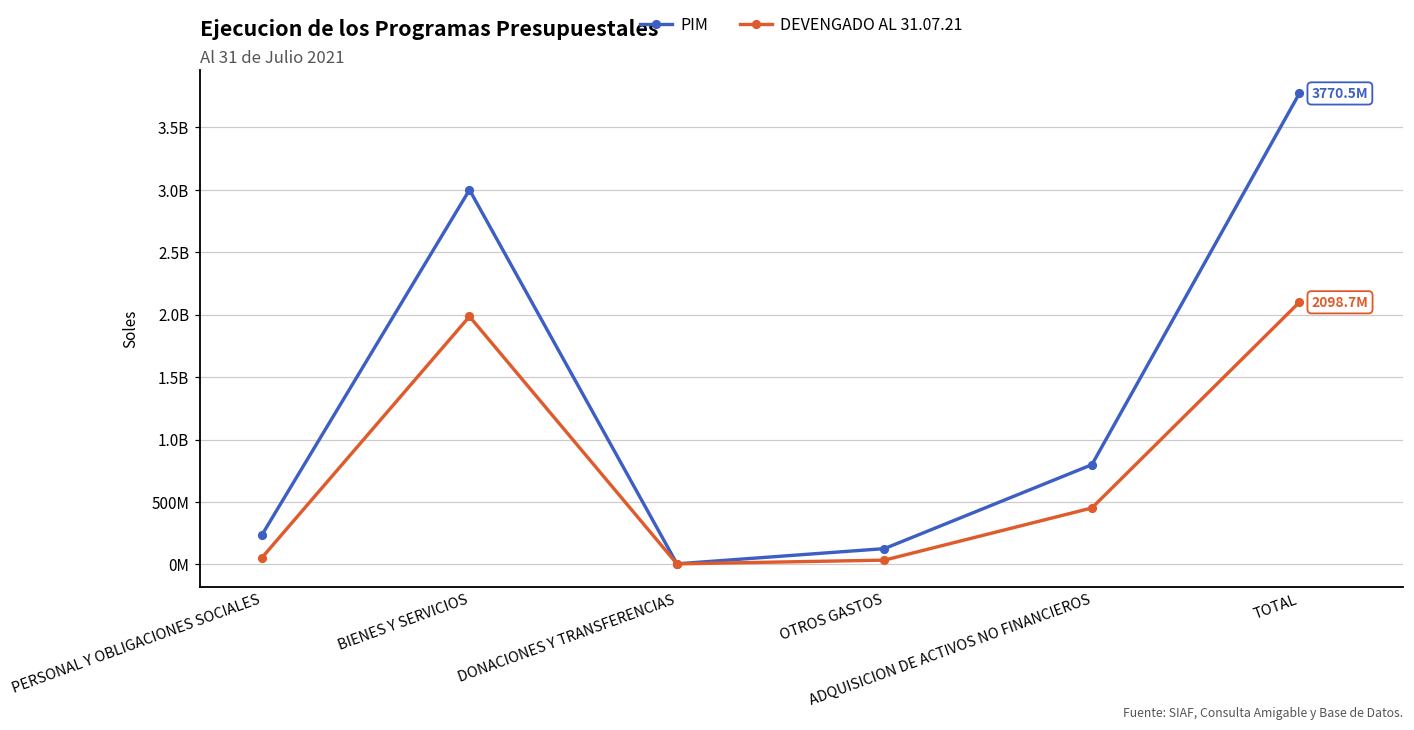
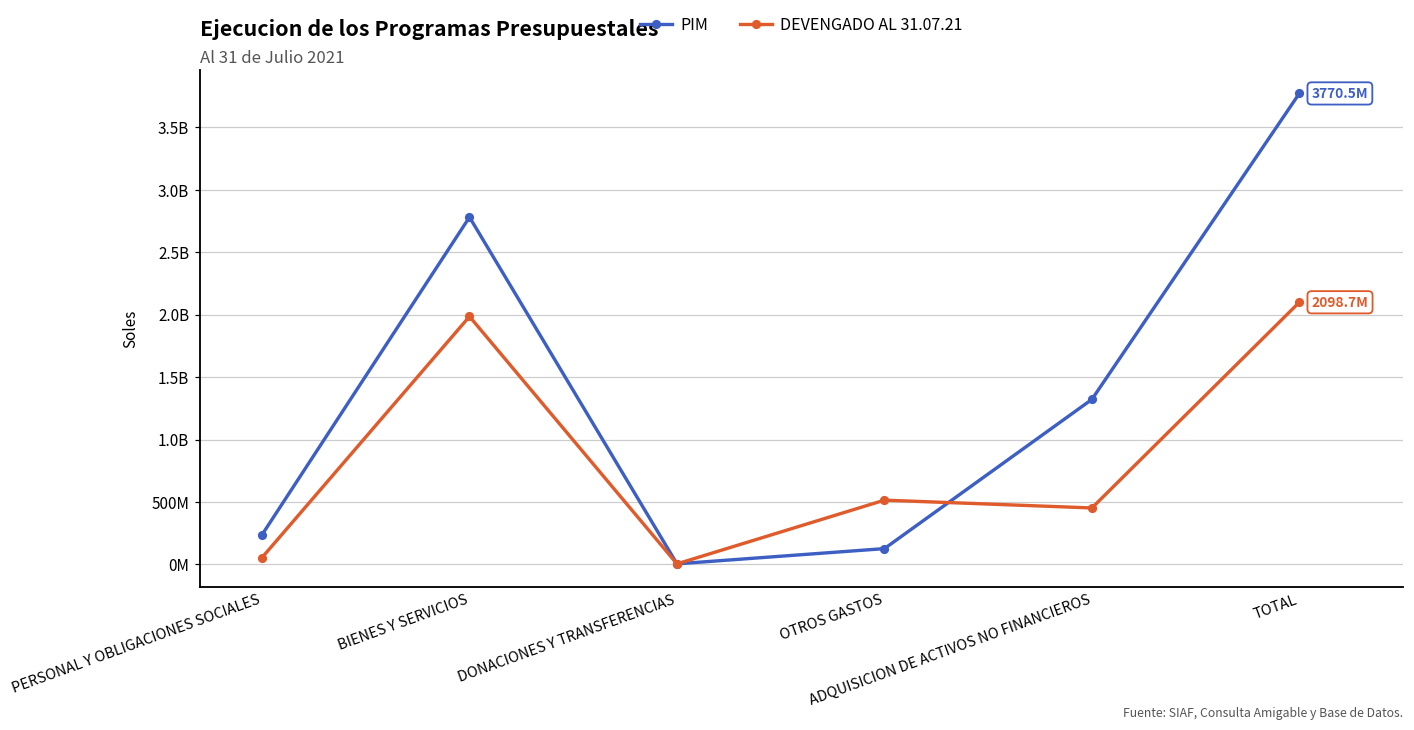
  {
    "PIM": {
      "PERSONAL Y OBLIGACIONES SOCIALES": 240000000,
-     "BIENES Y SERVICIOS": 3000000000,
+     "BIENES Y SERVICIOS": 2780000000,
      "OTROS GASTOS": 130000000,
-     "ADQUISICION DE ACTIVOS NO FINANCIEROS": 800000000
+     "ADQUISICION DE ACTIVOS NO FINANCIEROS": 1320000000
    },
    "DEVENGADO AL 31.07.21": {
      "PERSONAL Y OBLIGACIONES SOCIALES": 50000000,
      "BIENES Y SERVICIOS": 1980000000,
-     "OTROS GASTOS": 30000000,
+     "OTROS GASTOS": 510000000,
      "ADQUISICION DE ACTIVOS NO FINANCIEROS": 450000000
    }
  }
